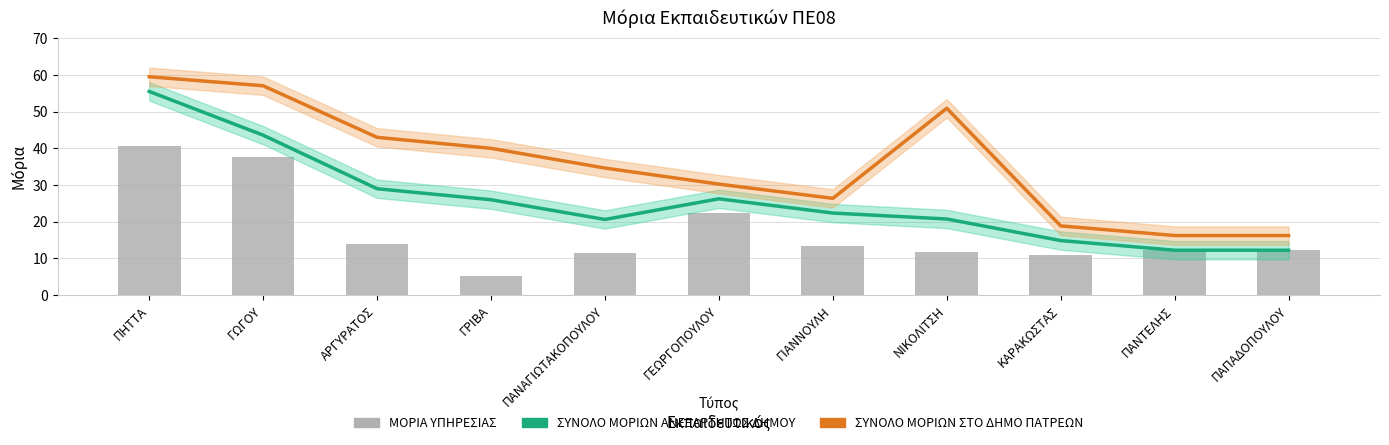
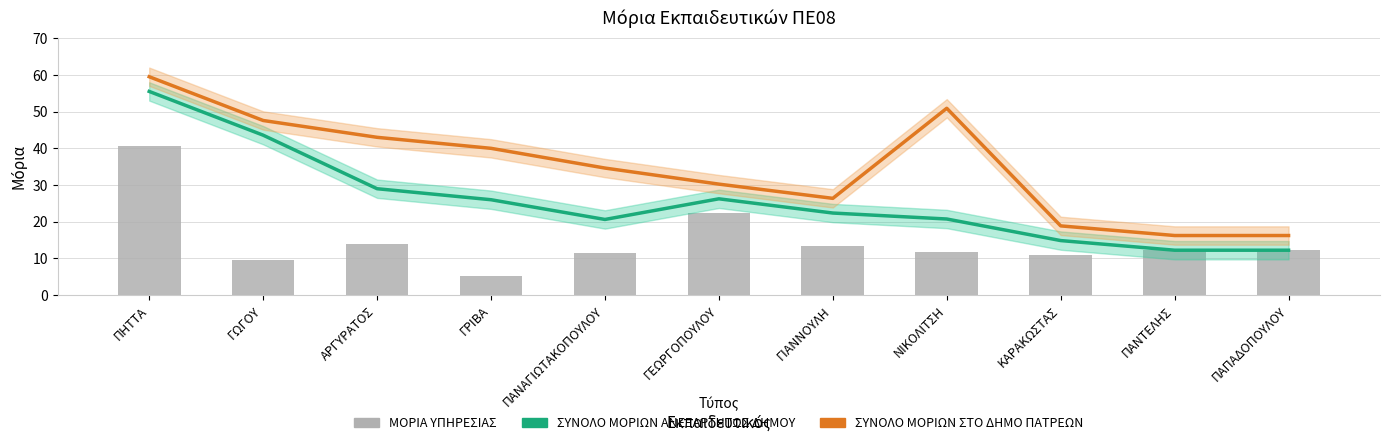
  {
    "ΜΟΡΙΑ ΥΠΗΡΕΣΙΑΣ": {
      "ΠΗΤΤΑ": 41,
-     "ΓΩΓΟΥ": 38,
+     "ΓΩΓΟΥ": 10,
      "ΑΡΓΥΡΑΤΟΣ": 14,
      "ΓΡΙΒΑ": 5,
      "ΠΑΝΑΓΙΩΤΑΚΟΠΟΥΛΟΥ": 12,
      "ΓΕΩΡΓΟΠΟΥΛΟΥ": 22,
      "ΓΙΑΝΝΟΥΛΗ": 13,
      "ΝΙΚΟΛΙΤΣΗ": 12,
      "ΚΑΡΑΚΩΣΤΑΣ": 11,
      "ΠΑΝΤΕΛΗΣ": 12,
      "ΠΑΠΑΔΟΠΟΥΛΟΥ": 12
    },
    "ΣΥΝΟΛΟ ΜΟΡΙΩΝ ΣΤΟ ΔΗΜΟ ΠΑΤΡΕΩΝ": {
      "ΠΗΤΤΑ": 60,
-     "ΓΩΓΟΥ": 57,
+     "ΓΩΓΟΥ": 48,
      "ΑΡΓΥΡΑΤΟΣ": 43,
      "ΓΡΙΒΑ": 40,
      "ΠΑΝΑΓΙΩΤΑΚΟΠΟΥΛΟΥ": 35,
      "ΓΕΩΡΓΟΠΟΥΛΟΥ": 30,
      "ΓΙΑΝΝΟΥΛΗ": 26,
      "ΝΙΚΟΛΙΤΣΗ": 51,
      "ΚΑΡΑΚΩΣΤΑΣ": 19,
      "ΠΑΝΤΕΛΗΣ": 16,
      "ΠΑΠΑΔΟΠΟΥΛΟΥ": 16
    }
  }
